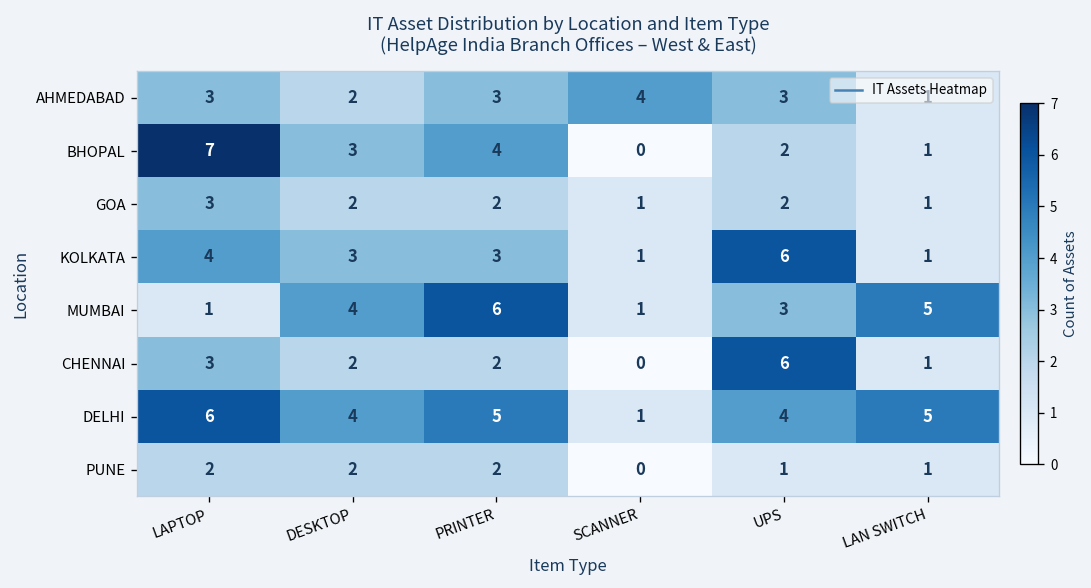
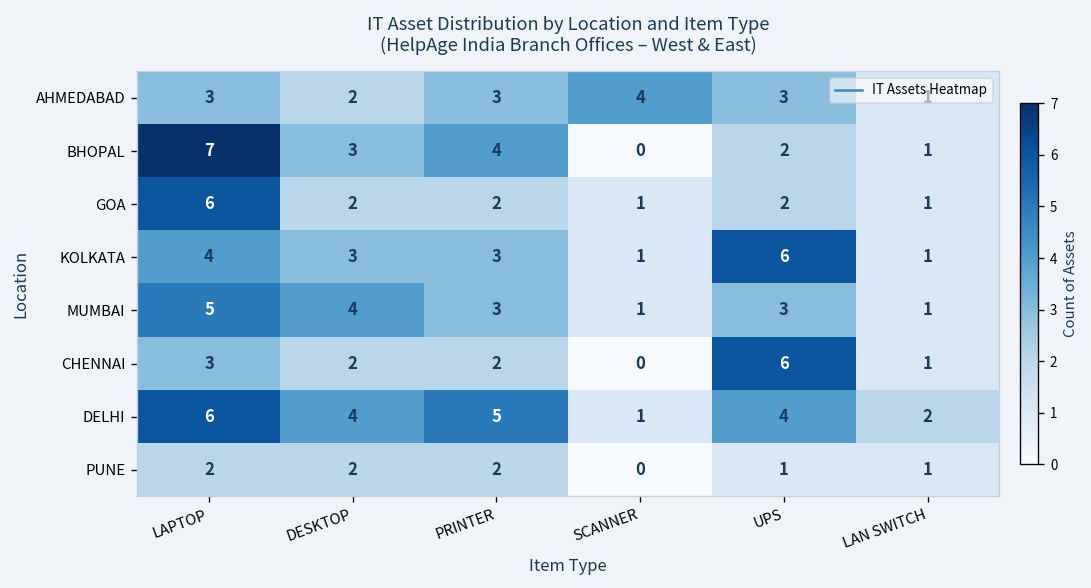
  {
    "AHMEDABAD": {
      "LAPTOP": 3,
      "DESKTOP": 2,
      "PRINTER": 3,
      "SCANNER": 4,
      "UPS": 3
    },
    "BHOPAL": {
      "LAPTOP": 7,
      "DESKTOP": 3,
      "PRINTER": 4,
      "SCANNER": 0,
      "UPS": 2,
      "LAN SWITCH": 1
    },
    "GOA": {
-     "LAPTOP": 3,
+     "LAPTOP": 6,
      "DESKTOP": 2,
      "PRINTER": 2,
      "SCANNER": 1,
      "UPS": 2,
      "LAN SWITCH": 1
    },
    "KOLKATA": {
      "LAPTOP": 4,
      "DESKTOP": 3,
      "PRINTER": 3,
      "SCANNER": 1,
      "UPS": 6,
      "LAN SWITCH": 1
    },
    "MUMBAI": {
-     "LAPTOP": 1,
+     "LAPTOP": 5,
      "DESKTOP": 4,
-     "PRINTER": 6,
+     "PRINTER": 3,
      "SCANNER": 1,
      "UPS": 3,
-     "LAN SWITCH": 5
+     "LAN SWITCH": 1
    },
    "CHENNAI": {
      "LAPTOP": 3,
      "DESKTOP": 2,
      "PRINTER": 2,
      "SCANNER": 0,
      "UPS": 6,
      "LAN SWITCH": 1
    },
    "DELHI": {
      "LAPTOP": 6,
      "DESKTOP": 4,
      "PRINTER": 5,
      "SCANNER": 1,
      "UPS": 4,
-     "LAN SWITCH": 5
+     "LAN SWITCH": 2
    },
    "PUNE": {
      "LAPTOP": 2,
      "DESKTOP": 2,
      "PRINTER": 2,
      "SCANNER": 0,
      "UPS": 1,
      "LAN SWITCH": 1
    }
  }
